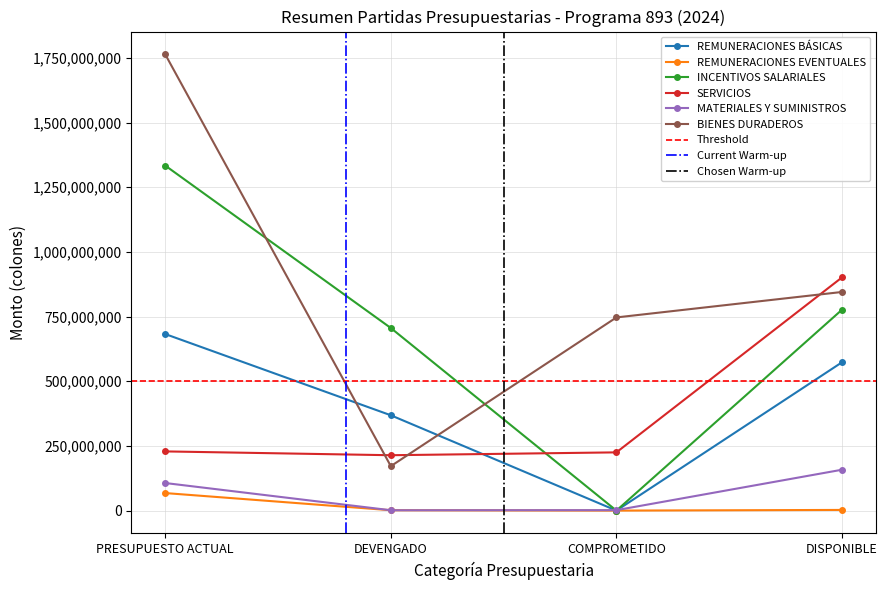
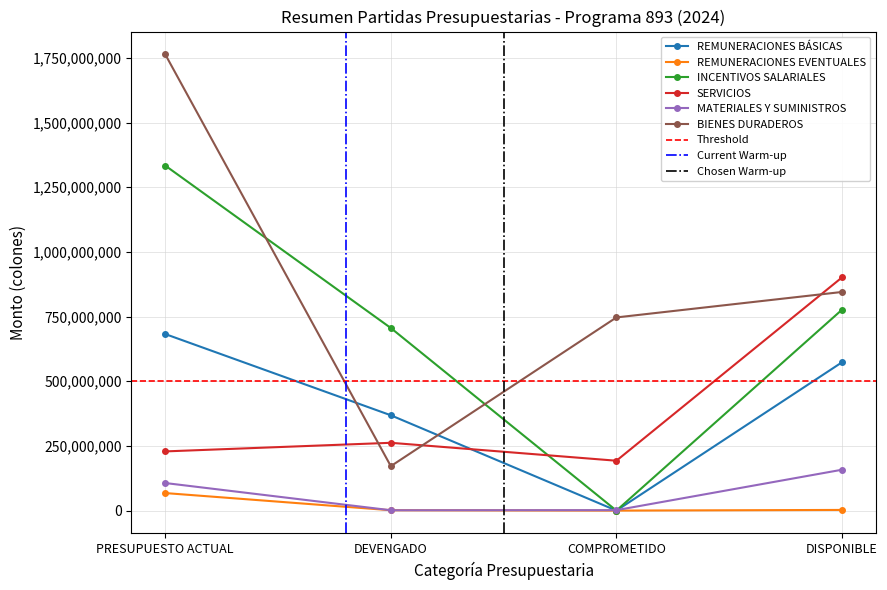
  {
    "REMUNERACIONES BÁSICAS": {
      "PRESUPUESTO ACTUAL": "680,000,000",
      "DEVENGADO": "370,000,000",
      "DISPONIBLE": "570,000,000"
    },
    "REMUNERACIONES EVENTUALES": {
      "PRESUPUESTO ACTUAL": "70,000,000",
      "DISPONIBLE": "0"
    },
    "INCENTIVOS SALARIALES": {
      "PRESUPUESTO ACTUAL": "1,330,000,000",
      "DEVENGADO": "710,000,000",
      "DISPONIBLE": "780,000,000"
    },
    "SERVICIOS": {
      "PRESUPUESTO ACTUAL": "230,000,000",
-     "DEVENGADO": "210,000,000",
-     "COMPROMETIDO": "230,000,000",
+     "DEVENGADO": "260,000,000",
+     "COMPROMETIDO": "190,000,000",
      "DISPONIBLE": "900,000,000"
    },
    "MATERIALES Y SUMINISTROS": {
      "PRESUPUESTO ACTUAL": "110,000,000",
      "DISPONIBLE": "160,000,000"
    },
    "BIENES DURADEROS": {
      "PRESUPUESTO ACTUAL": "1,760,000,000",
      "DEVENGADO": "170,000,000",
      "COMPROMETIDO": "750,000,000",
      "DISPONIBLE": "840,000,000"
    }
  }
